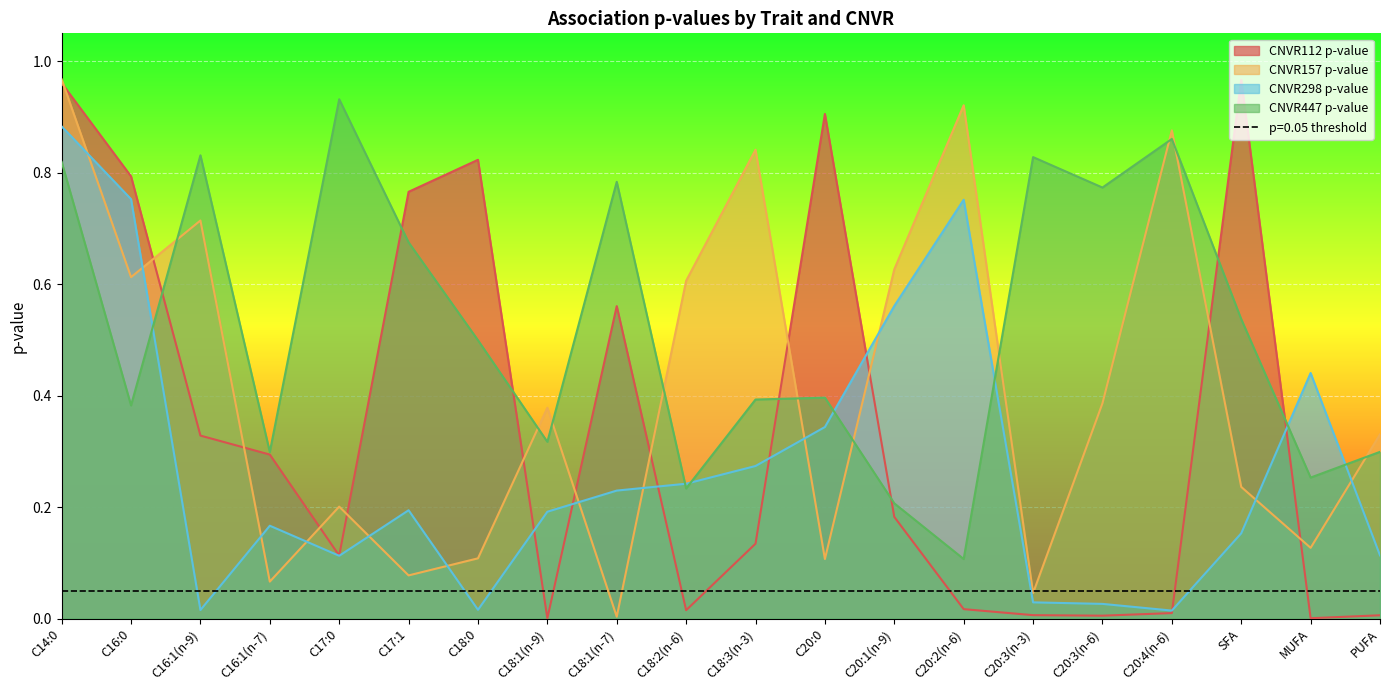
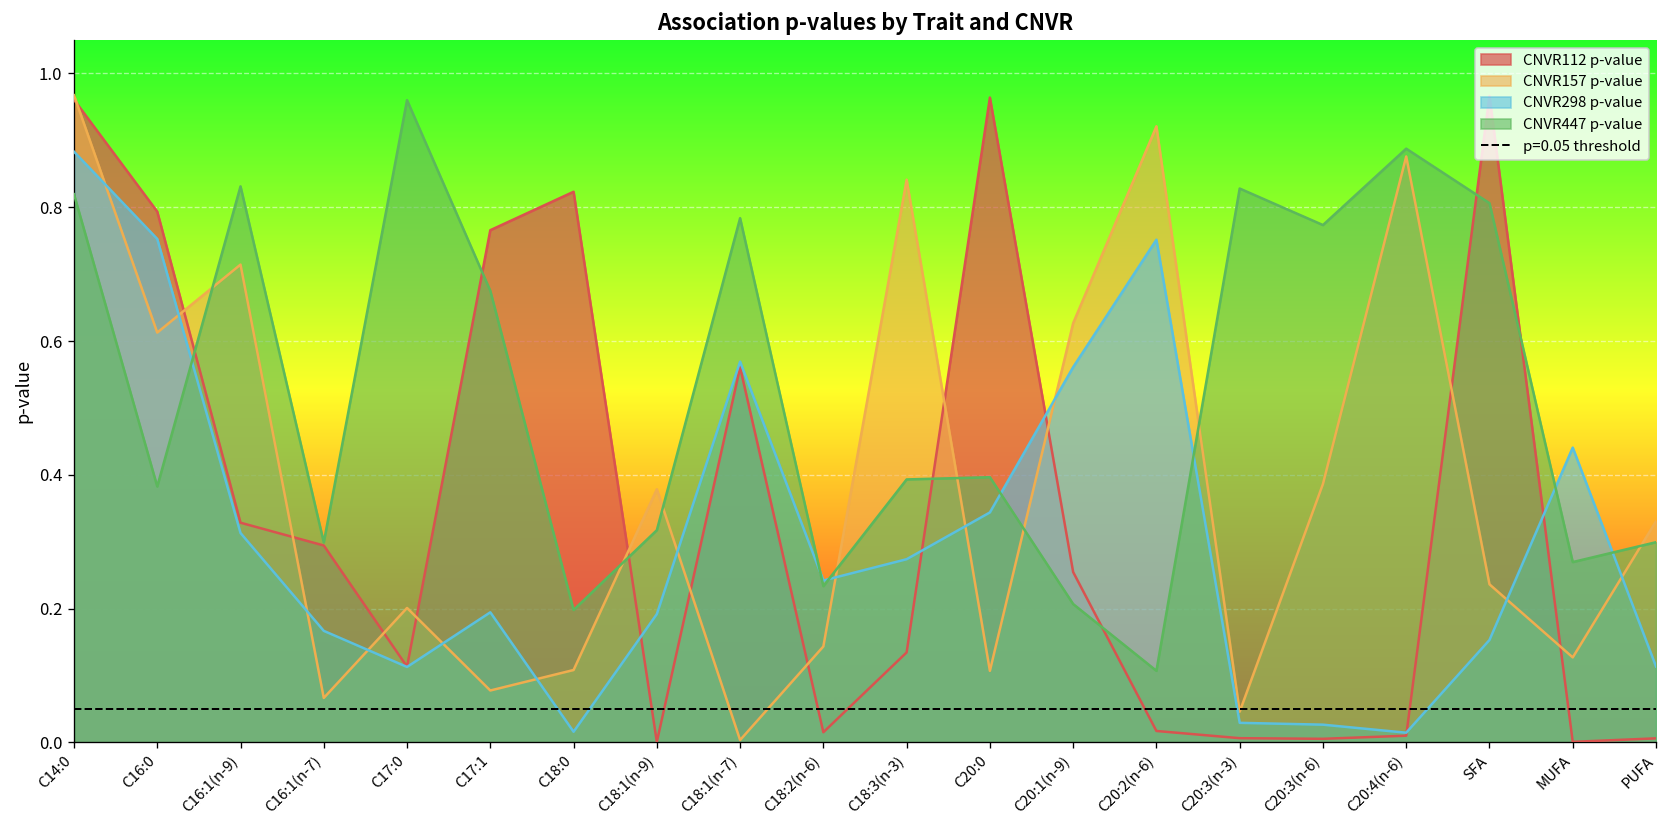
  {
    "CNVR112 p-value": {
      "C14:0": 0.96,
      "C16:0": 0.79,
      "C16:1(n-9)": 0.33,
      "C16:1(n-7)": 0.29,
      "C17:1": 0.77,
      "C18:0": 0.82,
      "C18:1(n-9)": 0.00,
      "C18:1(n-7)": 0.56,
      "C18:2(n-6)": 0.02,
      "C18:3(n-3)": 0.13,
-     "C20:0": 0.91,
-     "C20:1(n-9)": 0.18,
+     "C20:0": 0.96,
+     "C20:1(n-9)": 0.25,
      "C20:2(n-6)": 0.02,
      "C20:3(n-3)": 0.01,
      "C20:3(n-6)": 0.01,
      "MUFA": 0.00,
      "PUFA": 0.01
    },
    "CNVR157 p-value": {
      "C14:0": 0.97,
      "C16:0": 0.61,
      "C16:1(n-9)": 0.71,
      "C16:1(n-7)": 0.07,
      "C17:0": 0.20,
      "C17:1": 0.08,
      "C18:0": 0.11,
      "C18:1(n-9)": 0.38,
      "C18:1(n-7)": 0.00,
-     "C18:2(n-6)": 0.61,
+     "C18:2(n-6)": 0.14,
      "C18:3(n-3)": 0.84,
      "C20:0": 0.11,
      "C20:1(n-9)": 0.63,
      "C20:2(n-6)": 0.92,
      "C20:3(n-3)": 0.05,
      "C20:3(n-6)": 0.39,
      "C20:4(n-6)": 0.88,
      "SFA": 0.24,
      "MUFA": 0.13,
      "PUFA": 0.33
    },
    "CNVR298 p-value": {
      "C14:0": 0.88,
      "C16:0": 0.75,
-     "C16:1(n-9)": 0.02,
+     "C16:1(n-9)": 0.31,
      "C16:1(n-7)": 0.17,
      "C17:1": 0.19,
      "C18:0": 0.02,
      "C18:1(n-9)": 0.19,
-     "C18:1(n-7)": 0.23,
+     "C18:1(n-7)": 0.57,
      "C18:2(n-6)": 0.24,
      "C18:3(n-3)": 0.27,
      "C20:0": 0.34,
      "C20:1(n-9)": 0.56,
      "C20:2(n-6)": 0.75,
      "C20:3(n-3)": 0.03,
      "C20:3(n-6)": 0.03,
      "SFA": 0.15,
      "MUFA": 0.44,
      "PUFA": 0.11
    },
    "CNVR447 p-value": {
      "C14:0": 0.82,
      "C16:0": 0.38,
      "C16:1(n-9)": 0.83,
      "C16:1(n-7)": 0.30,
-     "C17:0": 0.93,
+     "C17:0": 0.96,
      "C17:1": 0.68,
-     "C18:0": 0.50,
+     "C18:0": 0.20,
      "C18:1(n-9)": 0.32,
      "C18:1(n-7)": 0.78,
      "C18:2(n-6)": 0.23,
      "C18:3(n-3)": 0.39,
      "C20:0": 0.40,
      "C20:1(n-9)": 0.21,
      "C20:2(n-6)": 0.11,
      "C20:3(n-3)": 0.83,
      "C20:3(n-6)": 0.77,
-     "C20:4(n-6)": 0.86,
-     "SFA": 0.54,
-     "MUFA": 0.25,
+     "C20:4(n-6)": 0.89,
+     "SFA": 0.81,
+     "MUFA": 0.27,
      "PUFA": 0.30
    }
  }
